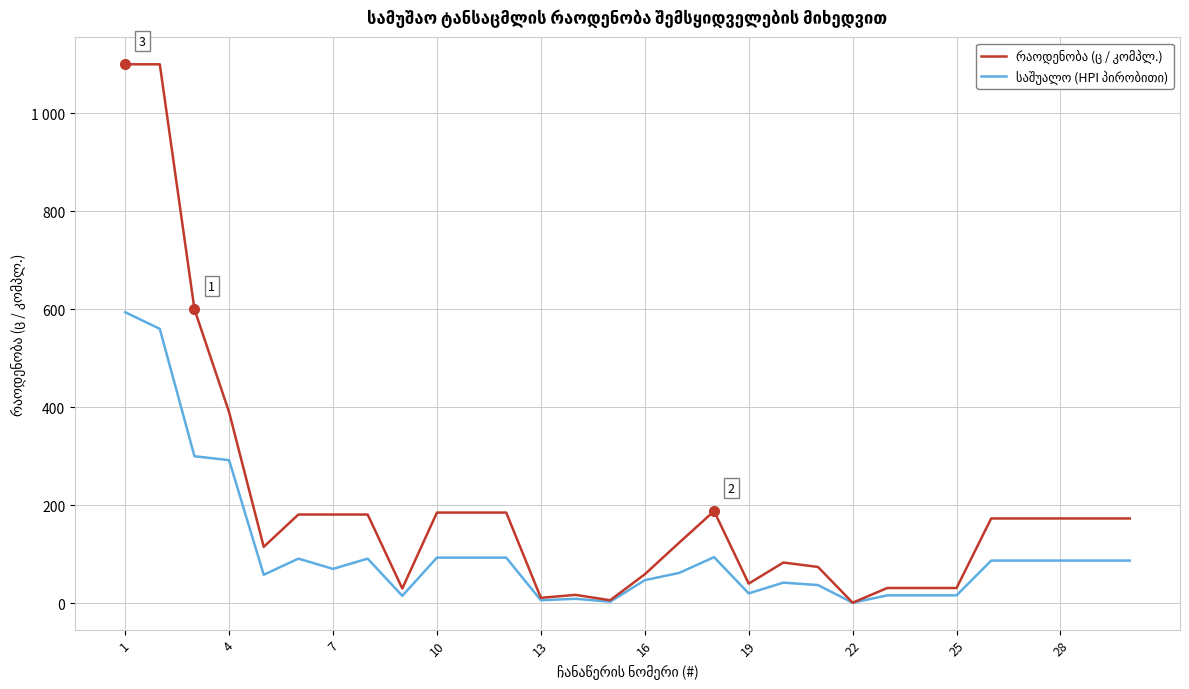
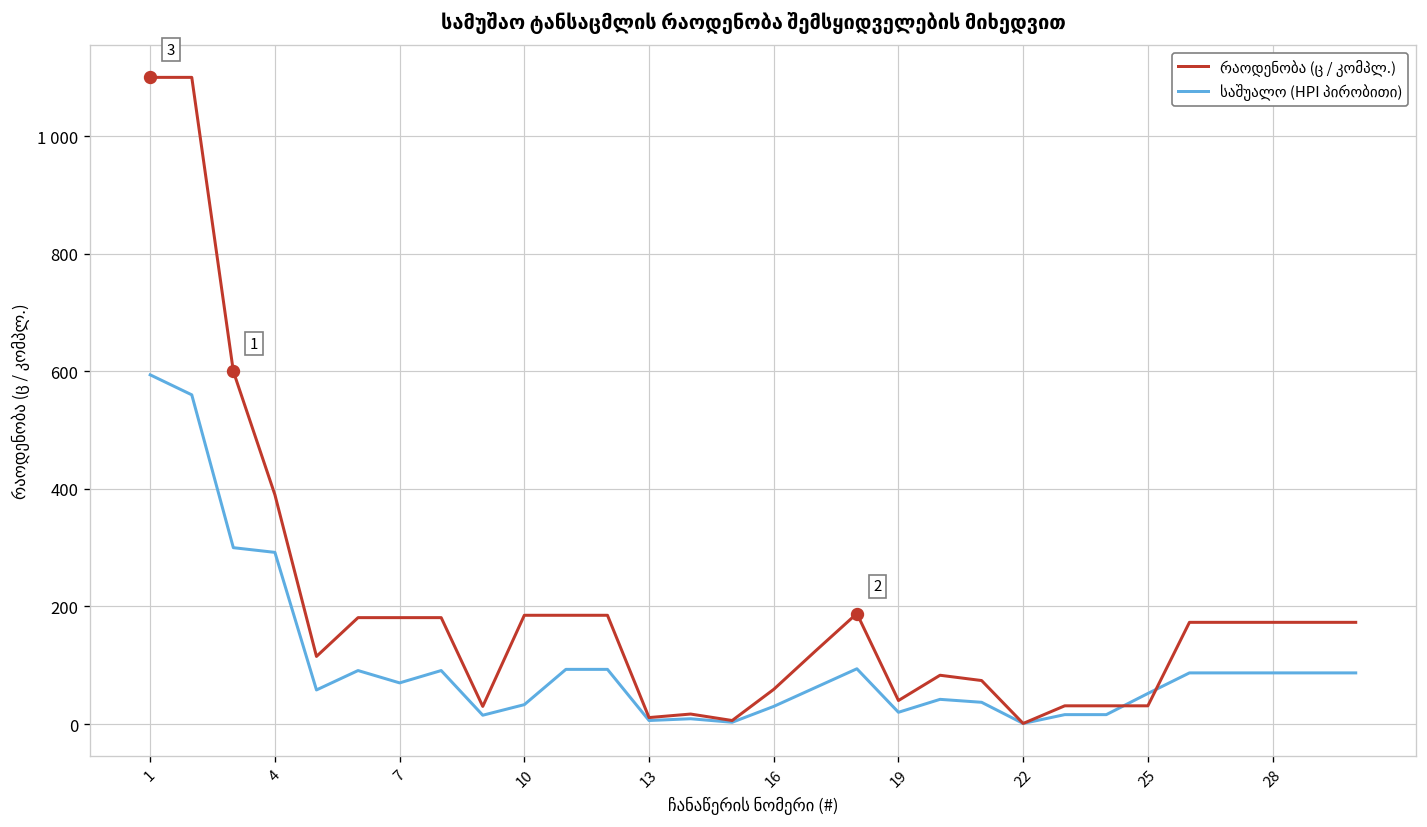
  {
    "საშუალო (HPI პირობითი)": {
      "1": 590,
      "4": 290,
      "7": 70,
-     "10": 90,
-     "16": 50,
+     "10": 30,
+     "16": 30,
      "19": 20,
-     "25": 20,
+     "25": 50,
      "28": 90
    }
  }
